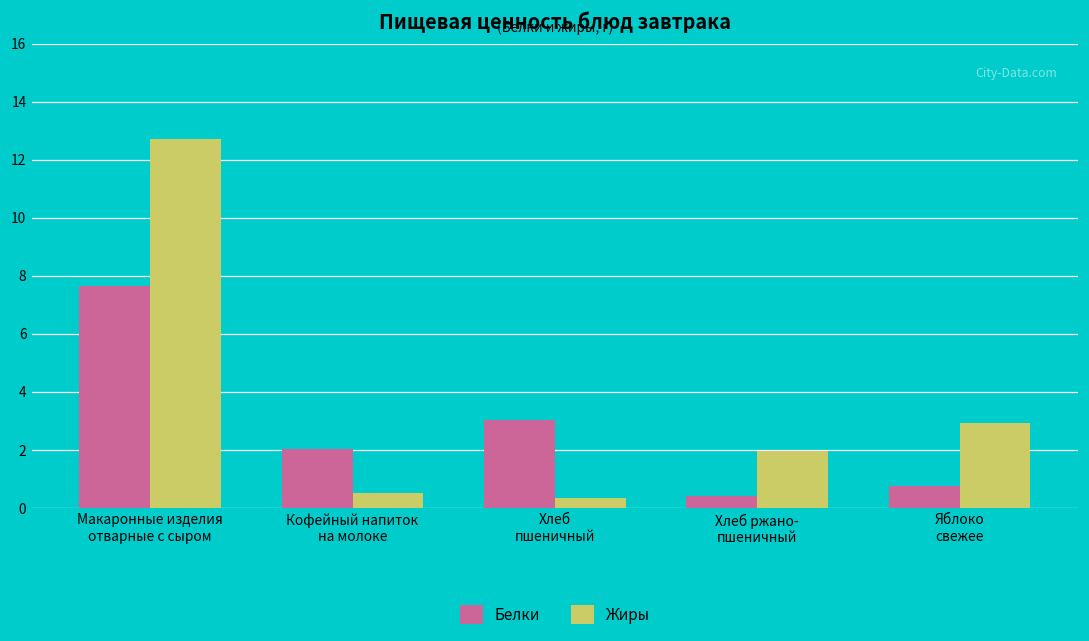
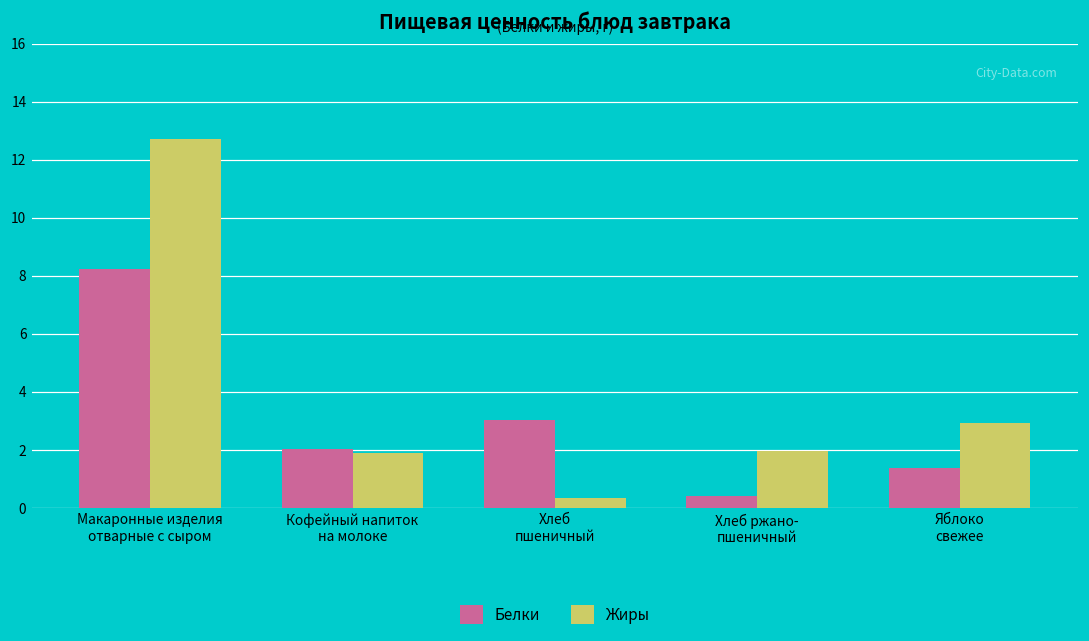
  {
    "Белки": {
-     "Макаронные изделия отварные с сыром": 7.7,
+     "Макаронные изделия отварные с сыром": 8.2,
      "Кофейный напиток на молоке": 2.0,
      "Хлеб пшеничный": 3.0,
      "Хлеб ржано- пшеничный": 0.4,
-     "Яблоко свежее": 0.8
+     "Яблоко свежее": 1.4
    },
    "Жиры": {
      "Макаронные изделия отварные с сыром": 12.7,
-     "Кофейный напиток на молоке": 0.5,
+     "Кофейный напиток на молоке": 1.9,
      "Хлеб пшеничный": 0.4,
      "Хлеб ржано- пшеничный": 2.0,
      "Яблоко свежее": 2.9
    }
  }
